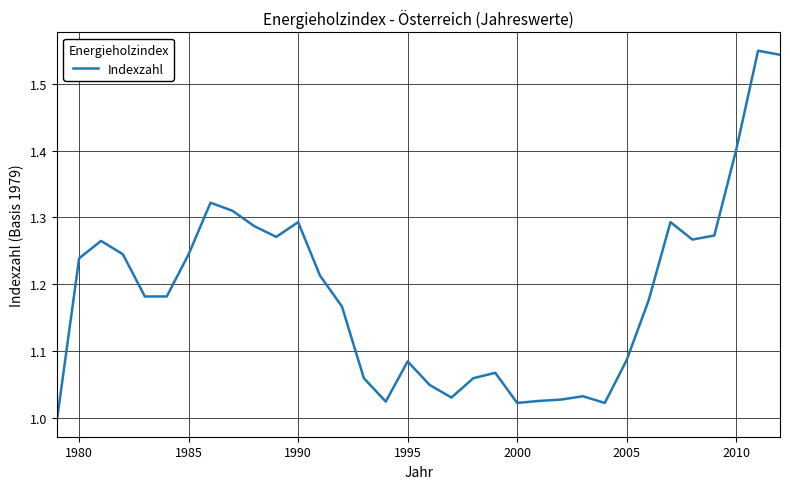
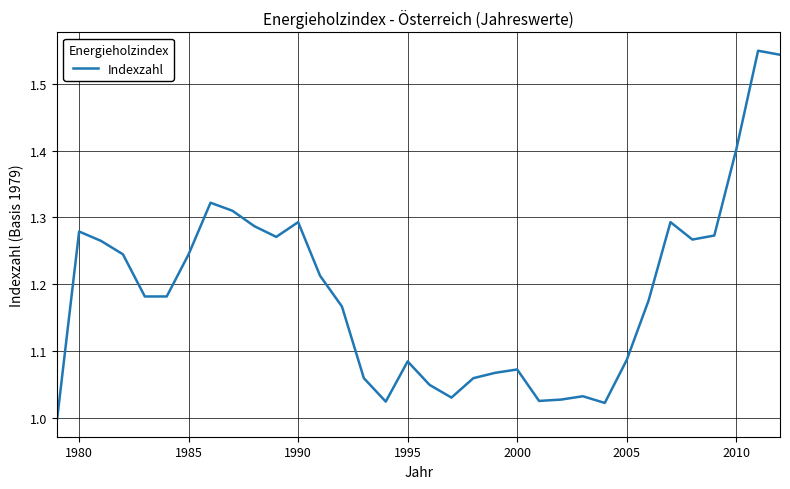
  {
-   "1980": 1.24,
+   "1980": 1.28,
    "1985": 1.25,
    "1990": 1.29,
    "1995": 1.09,
-   "2000": 1.02,
+   "2000": 1.07,
    "2005": 1.09,
    "2010": 1.40
  }
